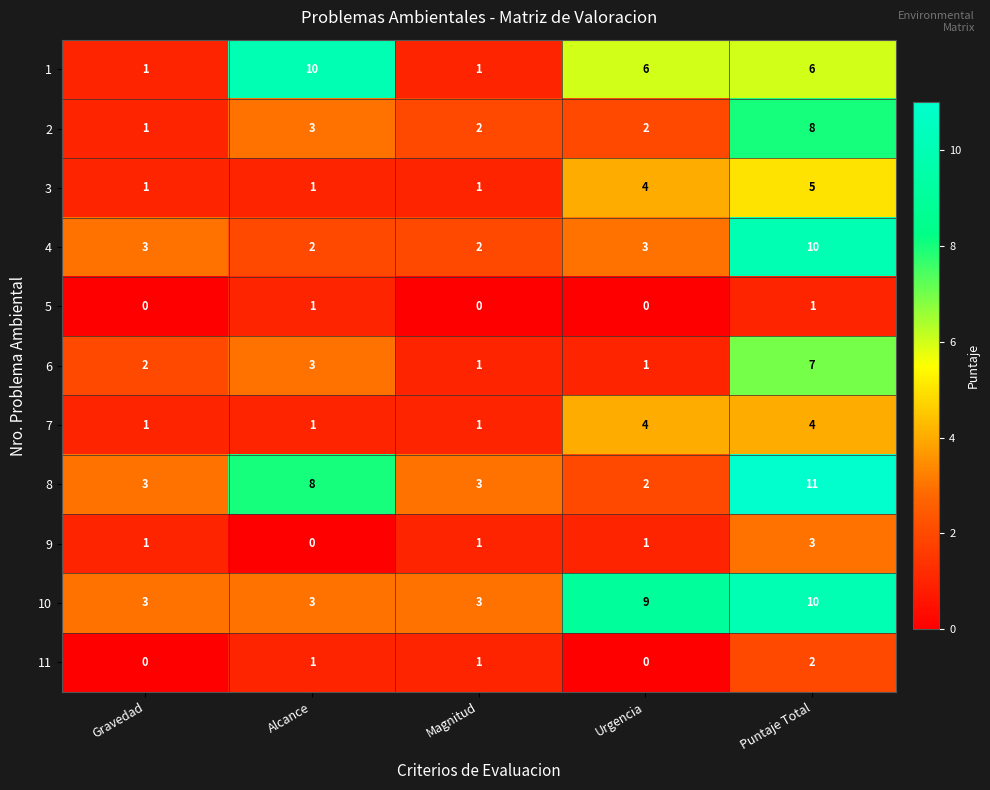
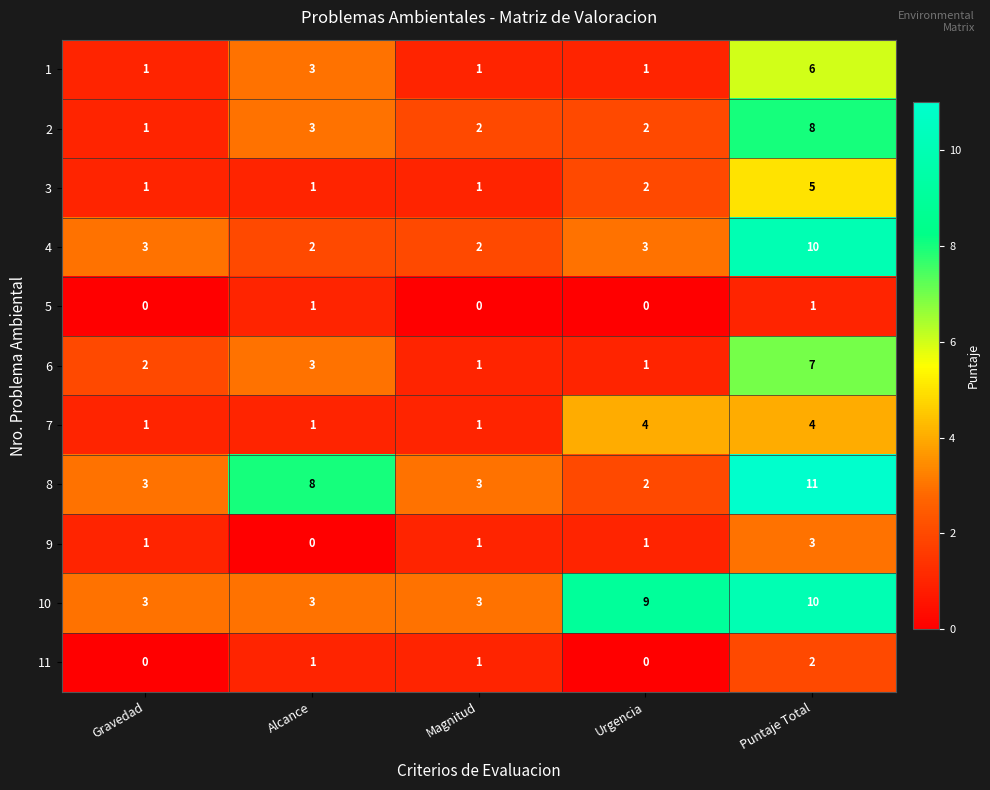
  {
    "1": {
      "Gravedad": 1,
-     "Alcance": 10,
+     "Alcance": 3,
      "Magnitud": 1,
-     "Urgencia": 6,
+     "Urgencia": 1,
      "Puntaje Total": 6
    },
    "2": {
      "Gravedad": 1,
      "Alcance": 3,
      "Magnitud": 2,
      "Urgencia": 2,
      "Puntaje Total": 8
    },
    "3": {
      "Gravedad": 1,
      "Alcance": 1,
      "Magnitud": 1,
-     "Urgencia": 4,
+     "Urgencia": 2,
      "Puntaje Total": 5
    },
    "4": {
      "Gravedad": 3,
      "Alcance": 2,
      "Magnitud": 2,
      "Urgencia": 3,
      "Puntaje Total": 10
    },
    "5": {
      "Gravedad": 0,
      "Alcance": 1,
      "Magnitud": 0,
      "Urgencia": 0,
      "Puntaje Total": 1
    },
    "6": {
      "Gravedad": 2,
      "Alcance": 3,
      "Magnitud": 1,
      "Urgencia": 1,
      "Puntaje Total": 7
    },
    "7": {
      "Gravedad": 1,
      "Alcance": 1,
      "Magnitud": 1,
      "Urgencia": 4,
      "Puntaje Total": 4
    },
    "8": {
      "Gravedad": 3,
      "Alcance": 8,
      "Magnitud": 3,
      "Urgencia": 2,
      "Puntaje Total": 11
    },
    "9": {
      "Gravedad": 1,
      "Alcance": 0,
      "Magnitud": 1,
      "Urgencia": 1,
      "Puntaje Total": 3
    },
    "10": {
      "Gravedad": 3,
      "Alcance": 3,
      "Magnitud": 3,
      "Urgencia": 9,
      "Puntaje Total": 10
    },
    "11": {
      "Gravedad": 0,
      "Alcance": 1,
      "Magnitud": 1,
      "Urgencia": 0,
      "Puntaje Total": 2
    }
  }
